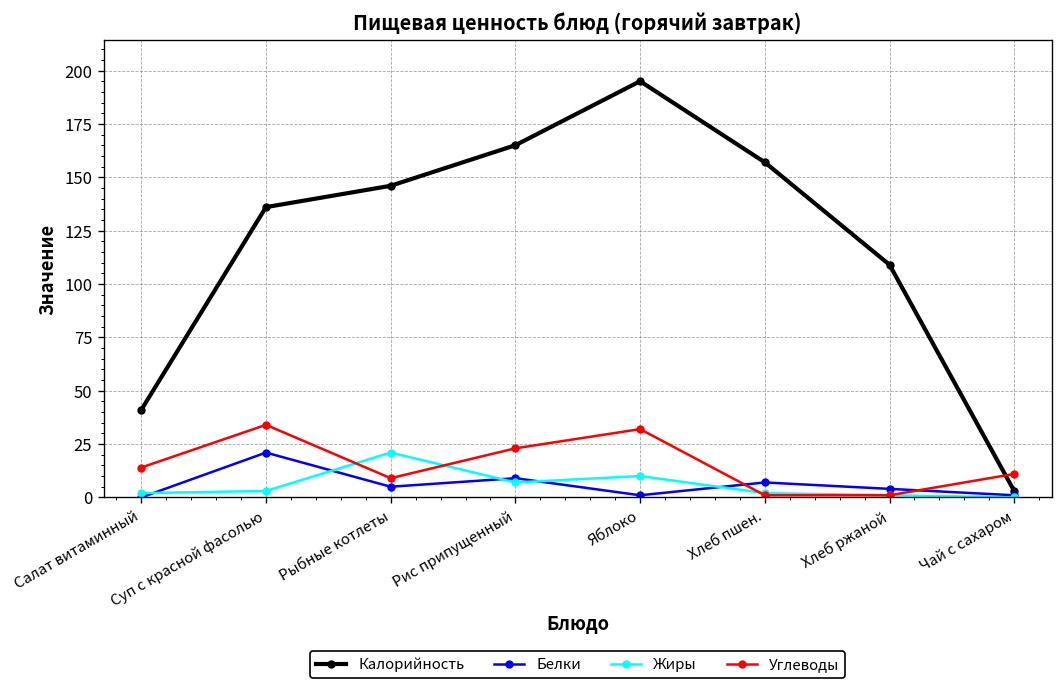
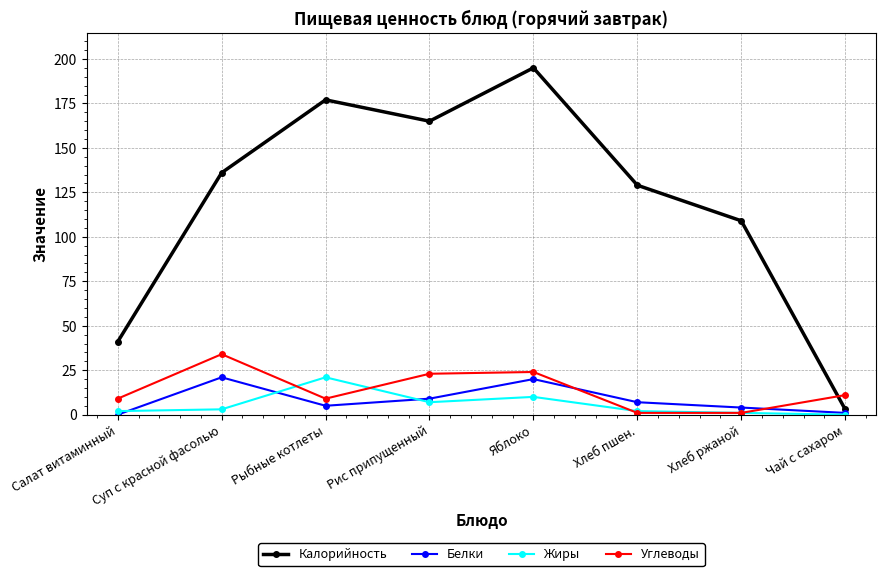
  {
    "Калорийность": {
      "Салат витаминный": 41,
      "Суп с красной фасолью": 136,
-     "Рыбные котлеты": 146,
+     "Рыбные котлеты": 177,
      "Рис припущенный": 165,
      "Яблоко": 195,
-     "Хлеб пшен.": 157,
+     "Хлеб пшен.": 129,
      "Хлеб ржаной": 109,
      "Чай с сахаром": 3
    },
    "Белки": {
      "Салат витаминный": 0,
      "Суп с красной фасолью": 21,
      "Рыбные котлеты": 5,
      "Рис припущенный": 9,
-     "Яблоко": 1,
+     "Яблоко": 20,
      "Хлеб пшен.": 7,
      "Хлеб ржаной": 4
    },
    "Жиры": {
      "Салат витаминный": 2,
      "Суп с красной фасолью": 3,
      "Рыбные котлеты": 21,
      "Рис припущенный": 7,
      "Яблоко": 10
    },
    "Углеводы": {
-     "Салат витаминный": 14,
+     "Салат витаминный": 9,
      "Суп с красной фасолью": 34,
      "Рыбные котлеты": 9,
      "Рис припущенный": 23,
-     "Яблоко": 32,
+     "Яблоко": 24,
      "Чай с сахаром": 11
    }
  }
